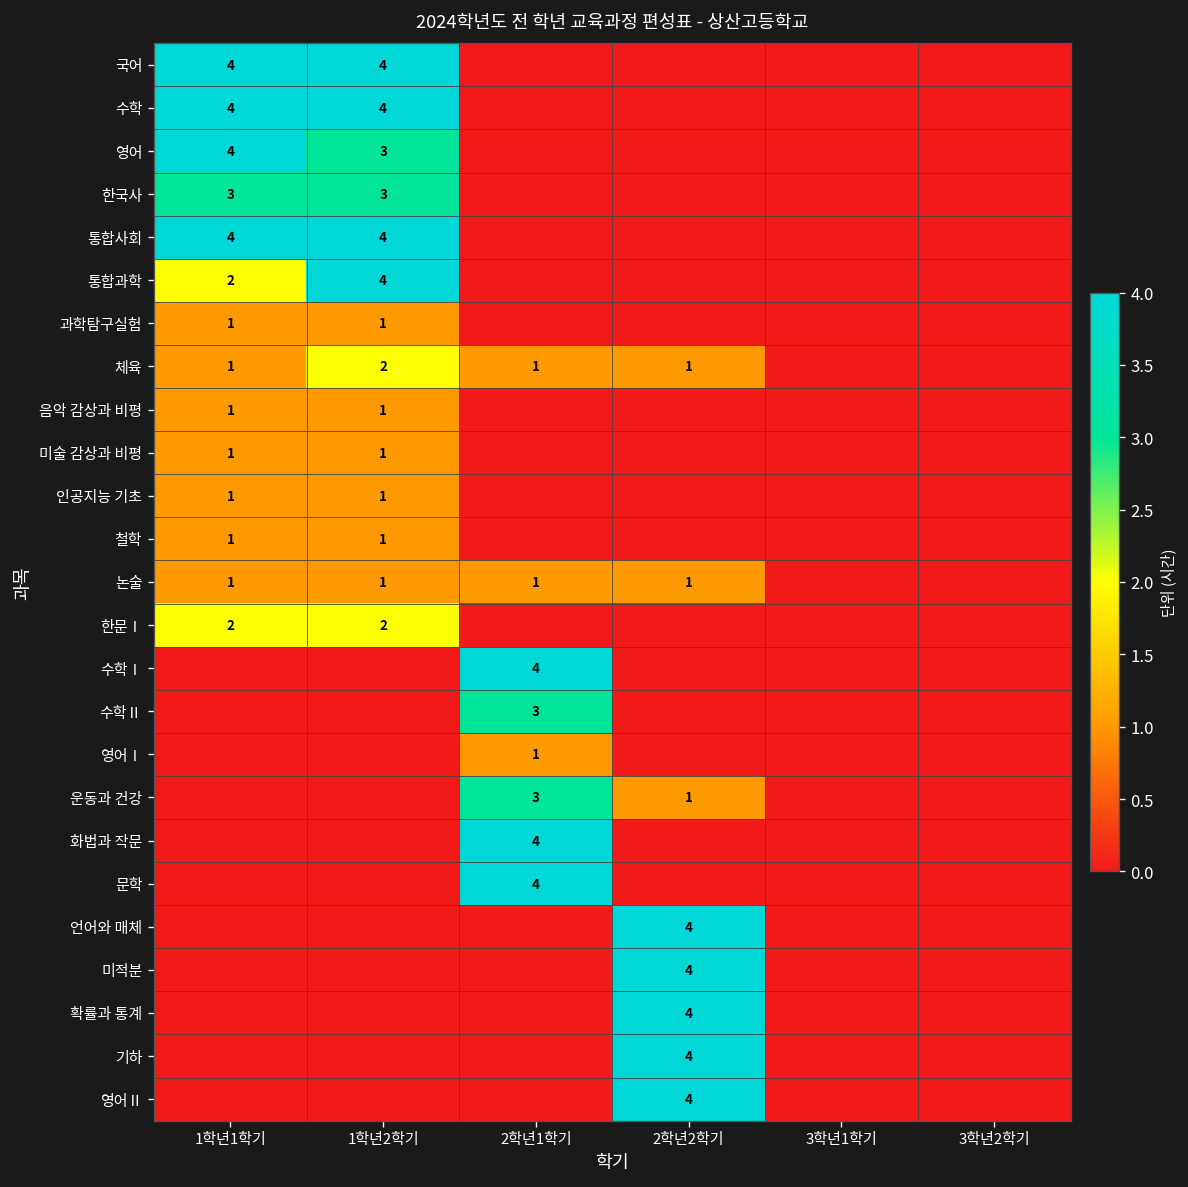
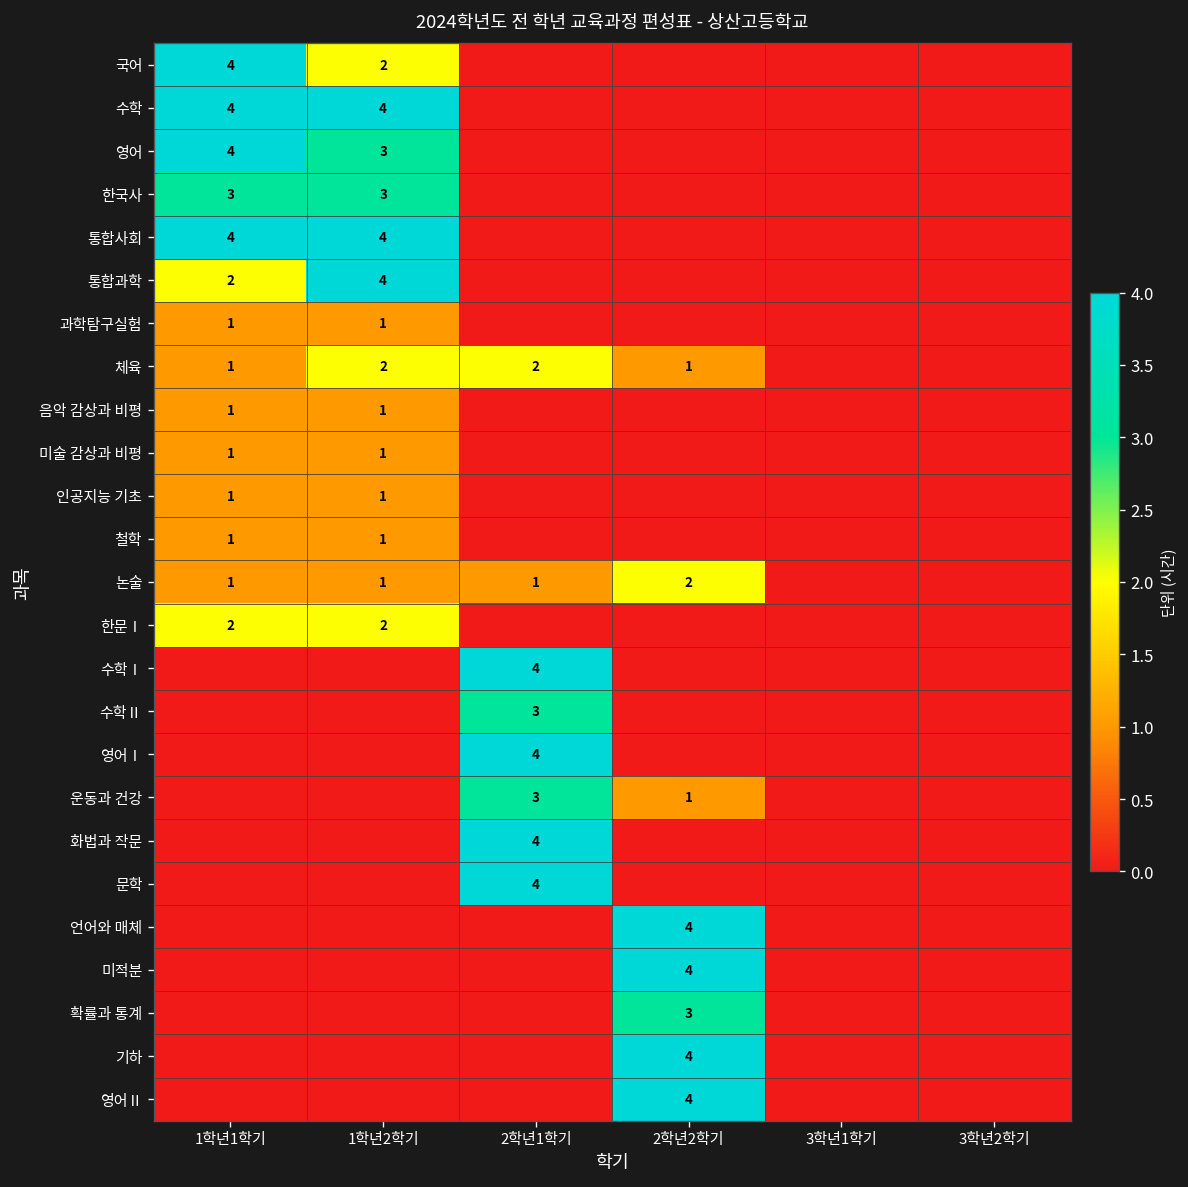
  {
    "국어": {
      "1학년1학기": 4,
-     "1학년2학기": 4
+     "1학년2학기": 2
    },
    "수학": {
      "1학년1학기": 4,
      "1학년2학기": 4
    },
    "영어": {
      "1학년1학기": 4,
      "1학년2학기": 3
    },
    "한국사": {
      "1학년1학기": 3,
      "1학년2학기": 3
    },
    "통합사회": {
      "1학년1학기": 4,
      "1학년2학기": 4
    },
    "통합과학": {
      "1학년1학기": 2,
      "1학년2학기": 4
    },
    "과학탐구실험": {
      "1학년1학기": 1,
      "1학년2학기": 1
    },
    "체육": {
      "1학년1학기": 1,
      "1학년2학기": 2,
-     "2학년1학기": 1,
+     "2학년1학기": 2,
      "2학년2학기": 1
    },
    "음악 감상과 비평": {
      "1학년1학기": 1,
      "1학년2학기": 1
    },
    "미술 감상과 비평": {
      "1학년1학기": 1,
      "1학년2학기": 1
    },
    "인공지능 기초": {
      "1학년1학기": 1,
      "1학년2학기": 1
    },
    "철학": {
      "1학년1학기": 1,
      "1학년2학기": 1
    },
    "논술": {
      "1학년1학기": 1,
      "1학년2학기": 1,
      "2학년1학기": 1,
-     "2학년2학기": 1
+     "2학년2학기": 2
    },
    "한문Ⅰ": {
      "1학년1학기": 2,
      "1학년2학기": 2
    },
    "수학Ⅰ": {
      "2학년1학기": 4
    },
    "수학Ⅱ": {
      "2학년1학기": 3
    },
    "영어Ⅰ": {
-     "2학년1학기": 1
+     "2학년1학기": 4
    },
    "운동과 건강": {
      "2학년1학기": 3,
      "2학년2학기": 1
    },
    "화법과 작문": {
      "2학년1학기": 4
    },
    "문학": {
      "2학년1학기": 4
    },
    "언어와 매체": {
      "2학년2학기": 4
    },
    "미적분": {
      "2학년2학기": 4
    },
    "확률과 통계": {
-     "2학년2학기": 4
+     "2학년2학기": 3
    },
    "기하": {
      "2학년2학기": 4
    },
    "영어Ⅱ": {
      "2학년2학기": 4
    }
  }
